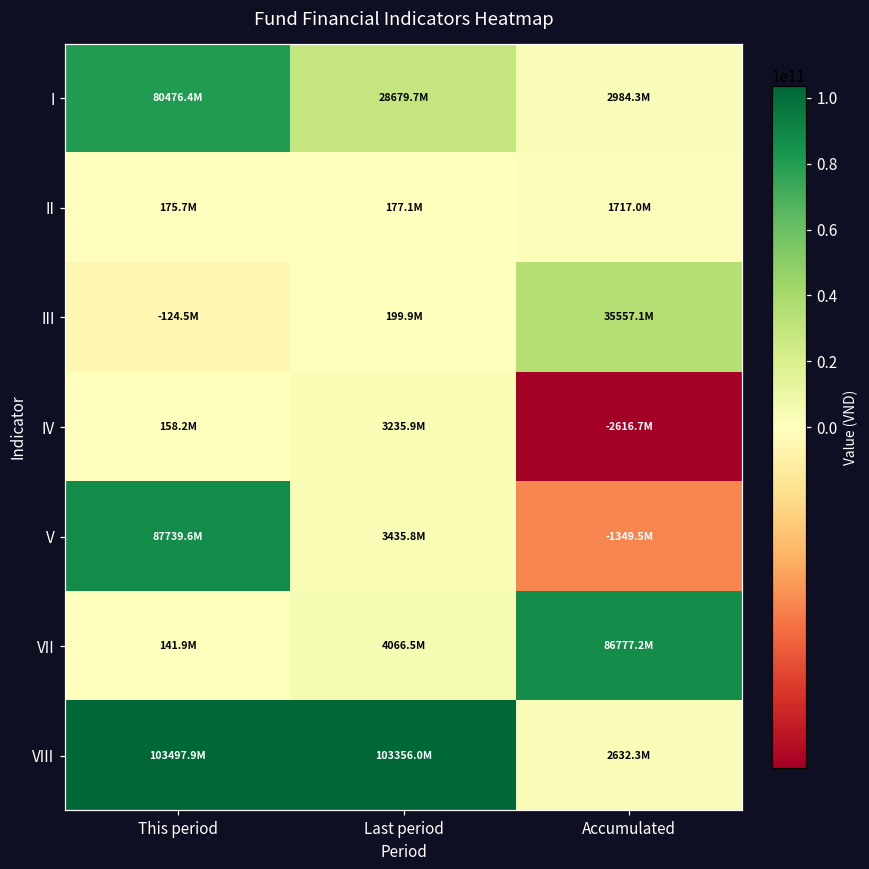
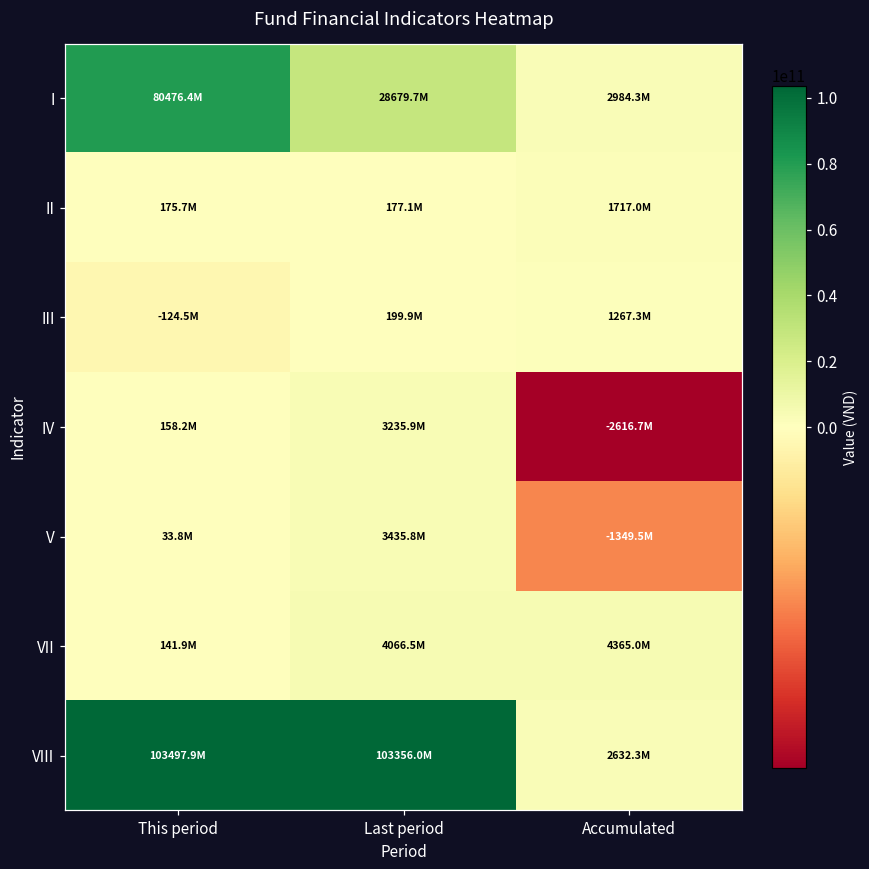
  {
    "I": {
      "This period": "80476.4M",
      "Last period": "28679.7M",
      "Accumulated": "2984.3M"
    },
    "II": {
      "This period": "175.7M",
      "Last period": "177.1M",
      "Accumulated": "1717.0M"
    },
    "III": {
      "This period": "-124.5M",
      "Last period": "199.9M",
-     "Accumulated": "35557.1M"
+     "Accumulated": "1267.3M"
    },
    "IV": {
      "This period": "158.2M",
      "Last period": "3235.9M",
      "Accumulated": "-2616.7M"
    },
    "V": {
-     "This period": "87739.6M",
+     "This period": "33.8M",
      "Last period": "3435.8M",
      "Accumulated": "-1349.5M"
    },
    "VII": {
      "This period": "141.9M",
      "Last period": "4066.5M",
-     "Accumulated": "86777.2M"
+     "Accumulated": "4365.0M"
    },
    "VIII": {
      "This period": "103497.9M",
      "Last period": "103356.0M",
      "Accumulated": "2632.3M"
    }
  }
